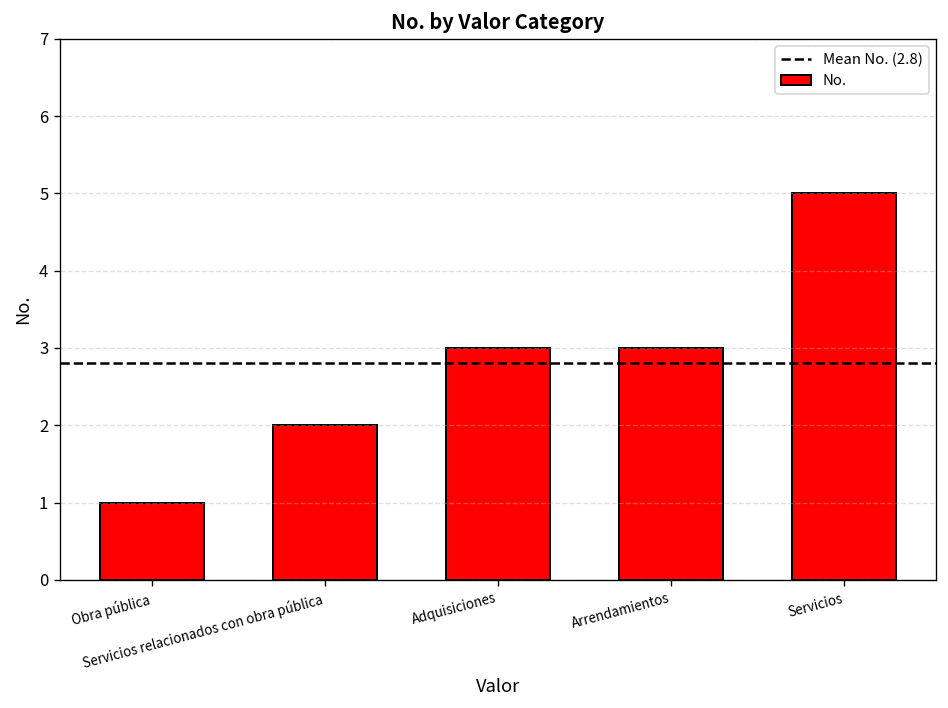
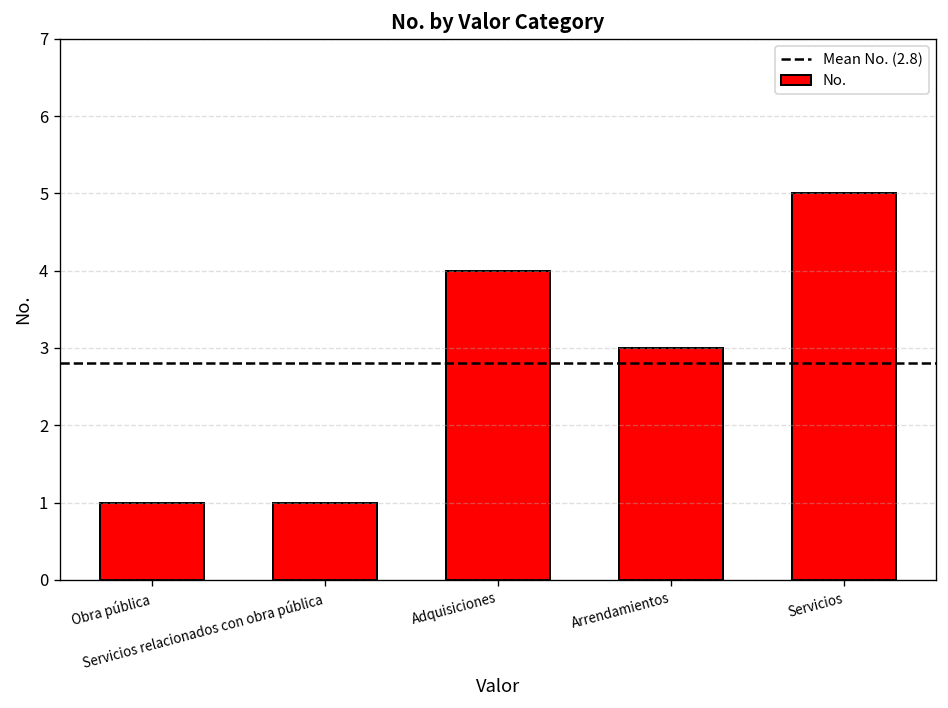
  {
    "Obra pública": 1,
-   "Servicios relacionados con obra pública": 2,
-   "Adquisiciones": 3,
+   "Servicios relacionados con obra pública": 1,
+   "Adquisiciones": 4,
    "Arrendamientos": 3,
    "Servicios": 5
  }
